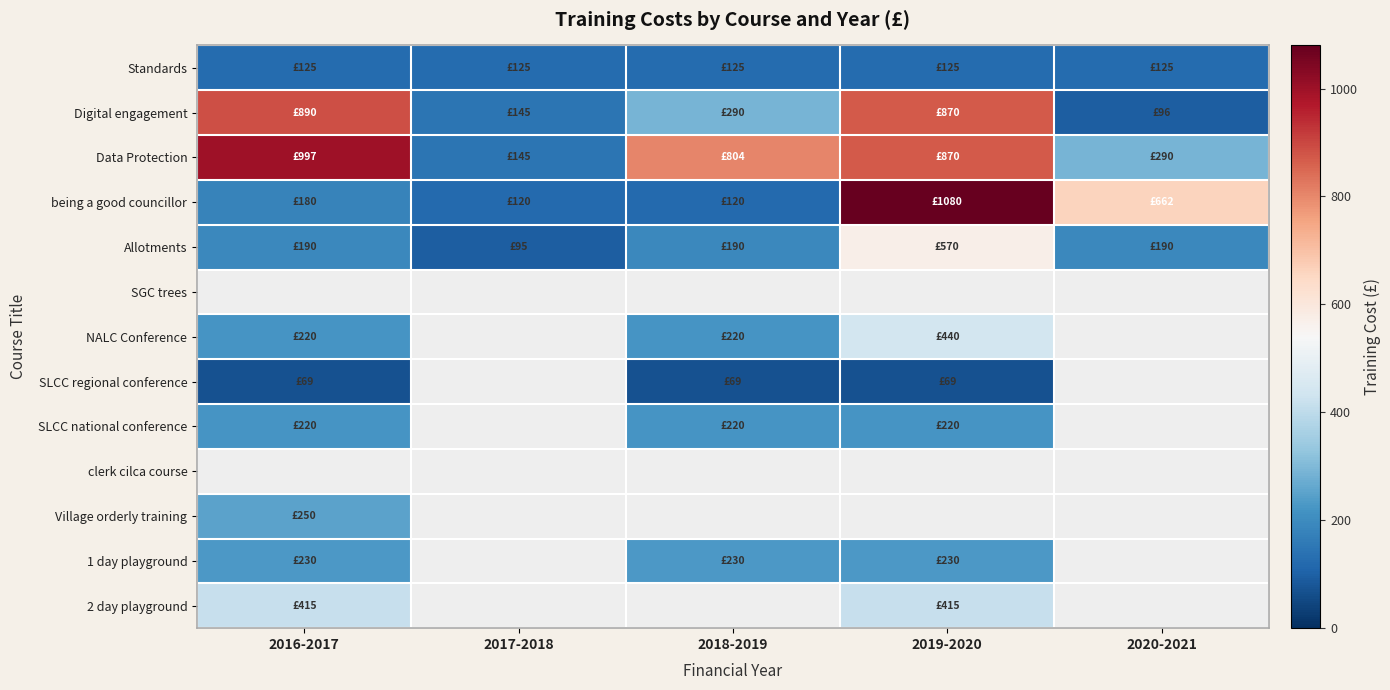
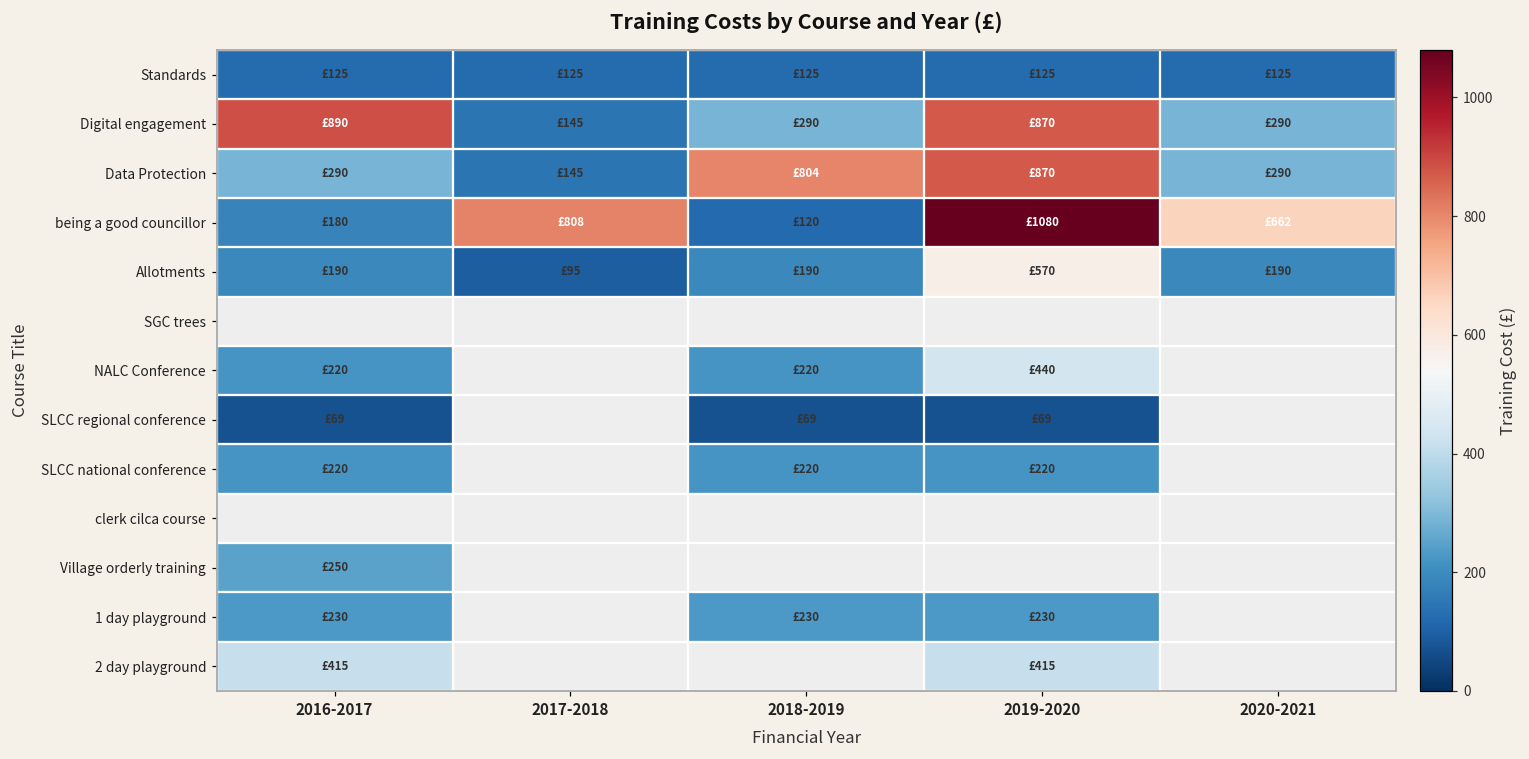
  {
    "Standards": {
      "2016-2017": "£125",
      "2017-2018": "£125",
      "2018-2019": "£125",
      "2019-2020": "£125",
      "2020-2021": "£125"
    },
    "Digital engagement": {
      "2016-2017": "£890",
      "2017-2018": "£145",
      "2018-2019": "£290",
      "2019-2020": "£870",
-     "2020-2021": "£96"
+     "2020-2021": "£290"
    },
    "Data Protection": {
-     "2016-2017": "£997",
+     "2016-2017": "£290",
      "2017-2018": "£145",
      "2018-2019": "£804",
      "2019-2020": "£870",
      "2020-2021": "£290"
    },
    "being a good councillor": {
      "2016-2017": "£180",
-     "2017-2018": "£120",
+     "2017-2018": "£808",
      "2018-2019": "£120",
      "2019-2020": "£1080",
      "2020-2021": "£662"
    },
    "Allotments": {
      "2016-2017": "£190",
      "2017-2018": "£95",
      "2018-2019": "£190",
      "2019-2020": "£570",
      "2020-2021": "£190"
    },
    "NALC Conference": {
      "2016-2017": "£220",
      "2018-2019": "£220",
      "2019-2020": "£440"
    },
    "SLCC regional conference": {
      "2016-2017": "£69",
      "2018-2019": "£69",
      "2019-2020": "£69"
    },
    "SLCC national conference": {
      "2016-2017": "£220",
      "2018-2019": "£220",
      "2019-2020": "£220"
    },
    "Village orderly training": {
      "2016-2017": "£250"
    },
    "1 day playground": {
      "2016-2017": "£230",
      "2018-2019": "£230",
      "2019-2020": "£230"
    },
    "2 day playground": {
      "2016-2017": "£415",
      "2019-2020": "£415"
    }
  }
